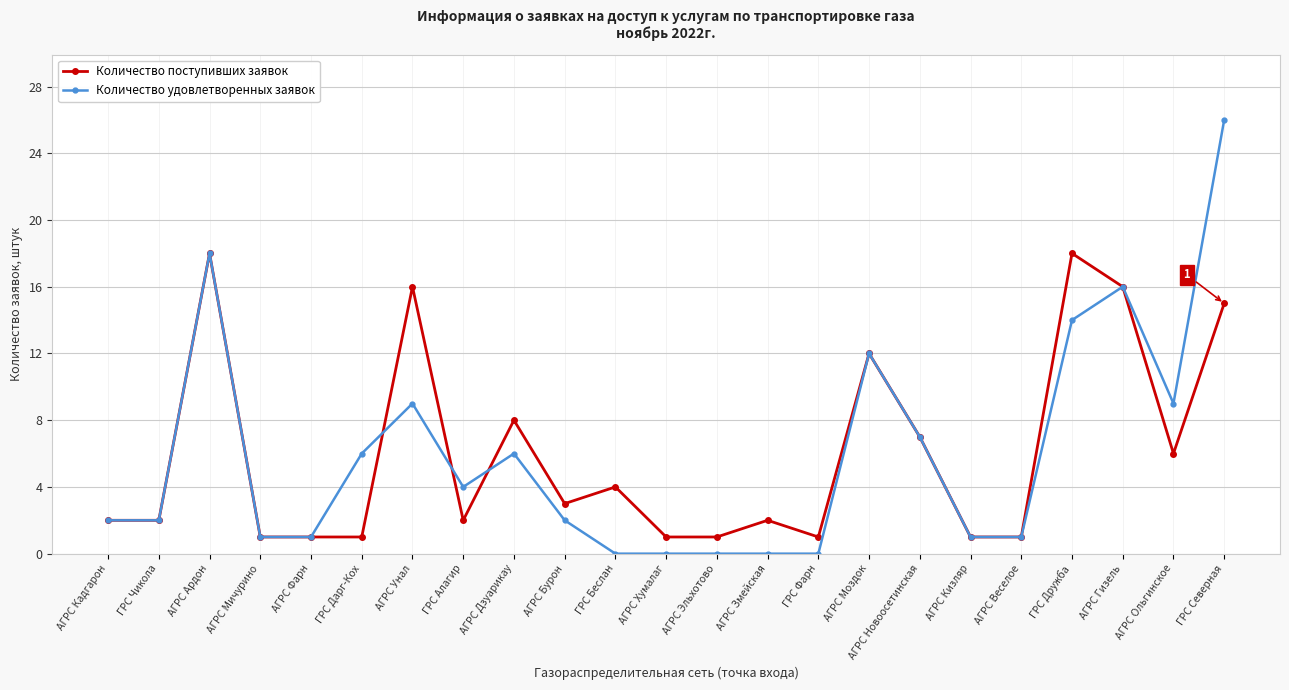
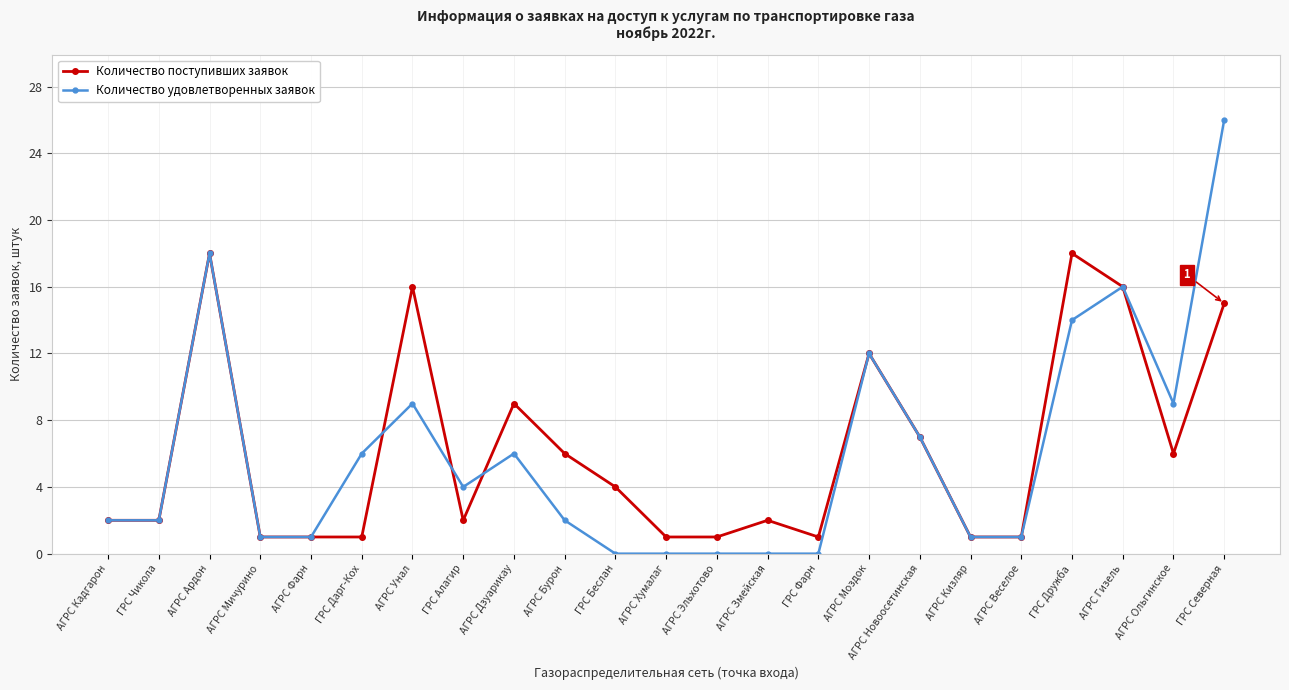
  {
    "Количество поступивших заявок": {
      "ГРС Дарг-Кох": 1,
      "АГРС Унал": 16,
      "ГРС Алагир": 2,
-     "АГРС Дзуарикау": 8,
-     "АГРС Бурон": 3,
+     "АГРС Дзуарикау": 9,
+     "АГРС Бурон": 6,
      "ГРС Беслан": 4,
      "АГРС Хумалаг": 1,
      "АГРС Эльхотово": 1,
      "АГРС Змейская": 2,
      "ГРС Фарн": 1,
      "ГРС Дружба": 18,
      "АГРС Ольгинское": 6,
      "ГРС Северная": 15
    },
    "Количество удовлетворенных заявок": {
      "ГРС Дарг-Кох": 6,
      "АГРС Унал": 9,
      "ГРС Алагир": 4,
      "АГРС Дзуарикау": 6,
      "АГРС Бурон": 2,
      "ГРС Беслан": 0,
      "АГРС Хумалаг": 0,
      "АГРС Эльхотово": 0,
      "АГРС Змейская": 0,
      "ГРС Фарн": 0,
      "ГРС Дружба": 14,
      "АГРС Ольгинское": 9,
      "ГРС Северная": 26
    }
  }
